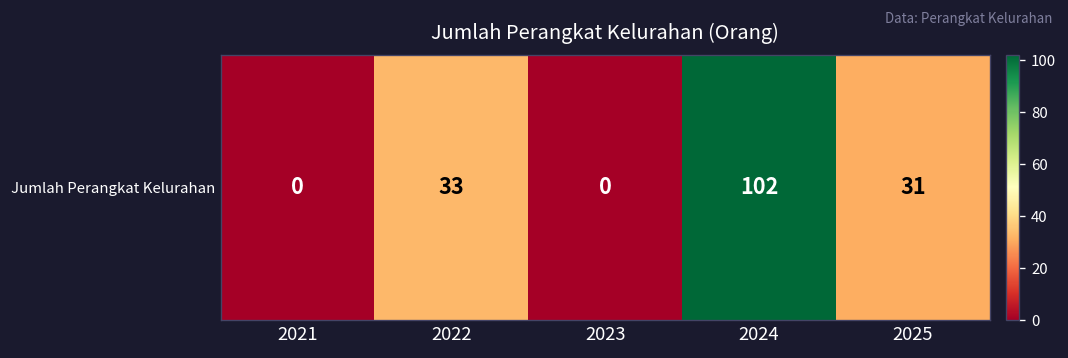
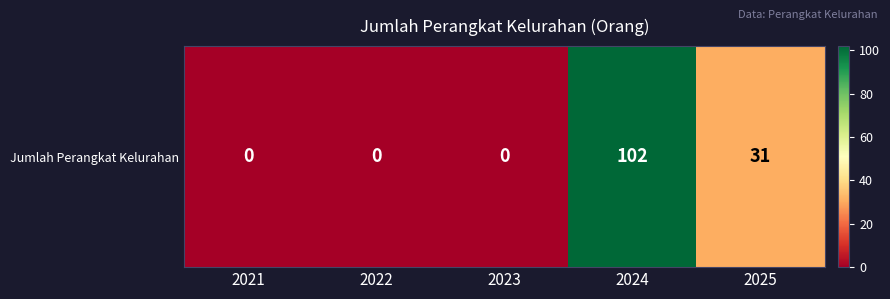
  {
    "Jumlah Perangkat Kelurahan": {
      "2021": 0,
-     "2022": 33,
+     "2022": 0,
      "2023": 0,
      "2024": 102,
      "2025": 31
    }
  }
